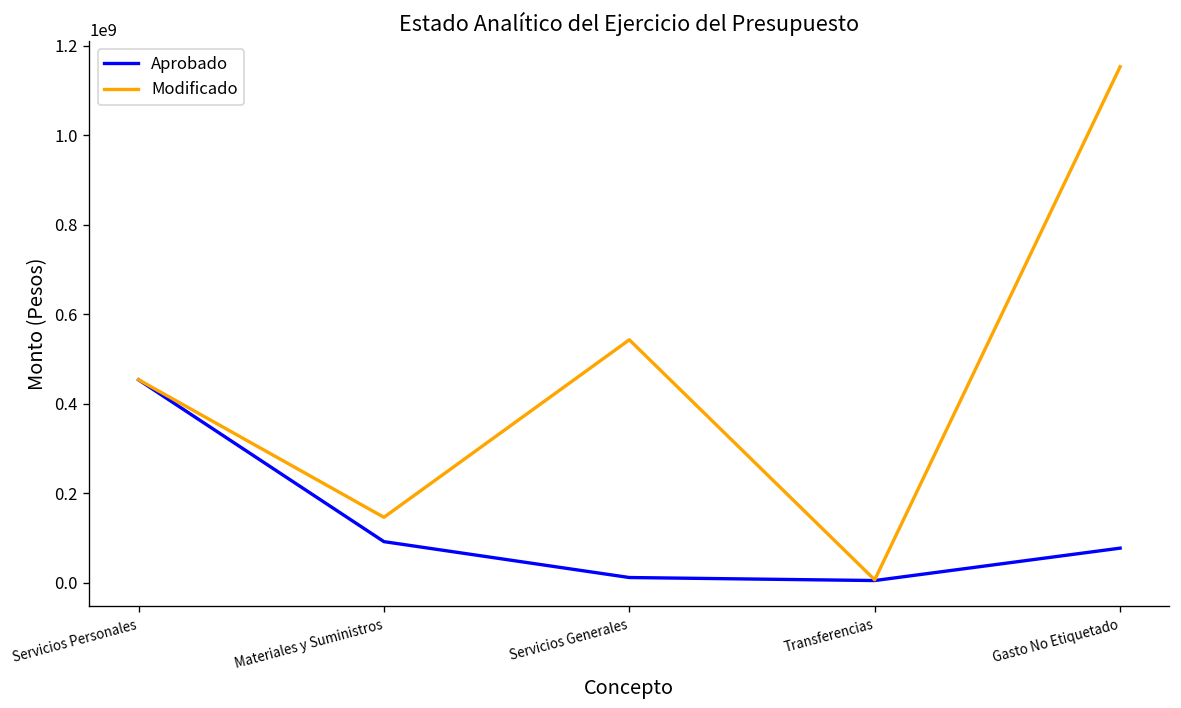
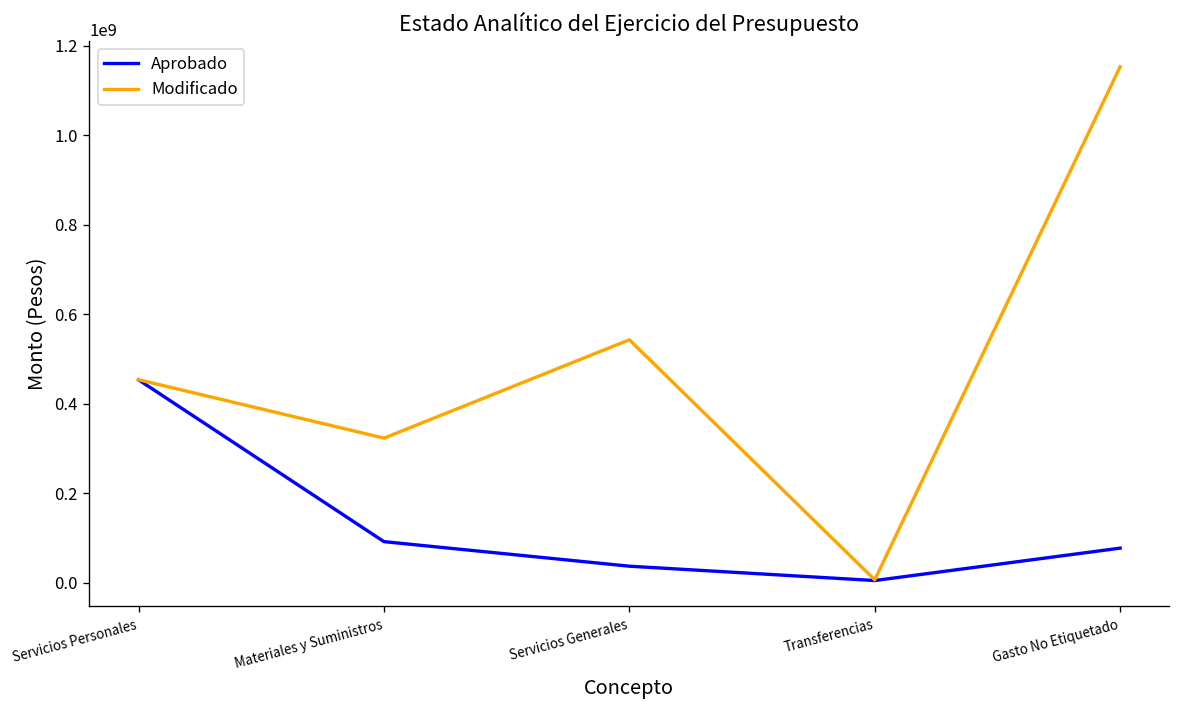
  {
    "Aprobado": {
      "Materiales y Suministros": 90000000,
-     "Servicios Generales": 10000000,
+     "Servicios Generales": 40000000,
      "Gasto No Etiquetado": 80000000
    },
    "Modificado": {
-     "Materiales y Suministros": 150000000,
+     "Materiales y Suministros": 320000000,
      "Servicios Generales": 540000000,
      "Gasto No Etiquetado": 1150000000
    }
  }
